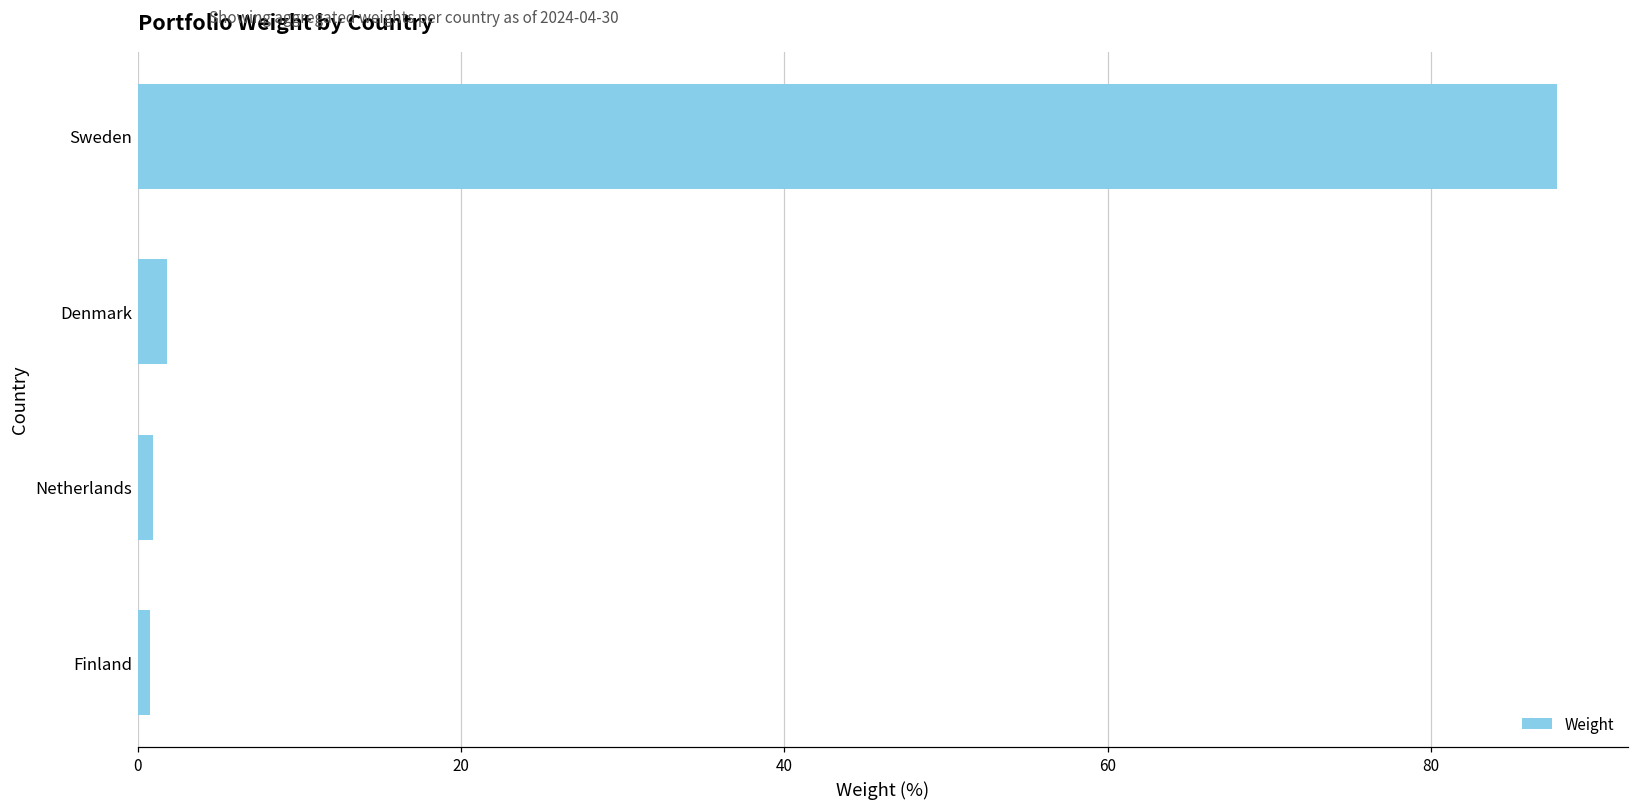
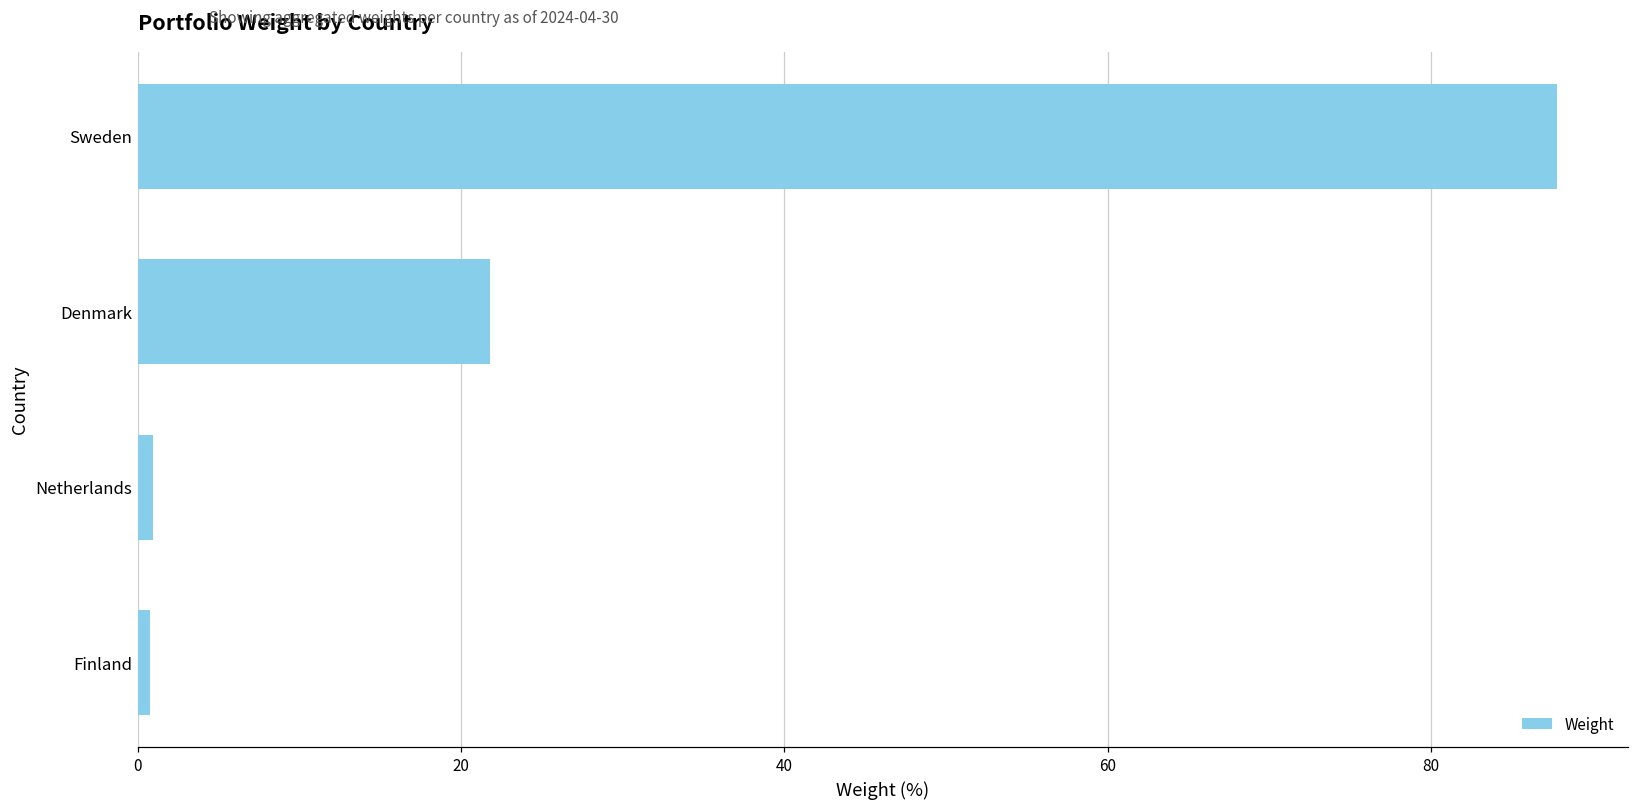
  {
    "Sweden": 87.8,
-   "Denmark": 1.8,
+   "Denmark": 21.8,
    "Netherlands": 0.9,
    "Finland": 0.8
  }
